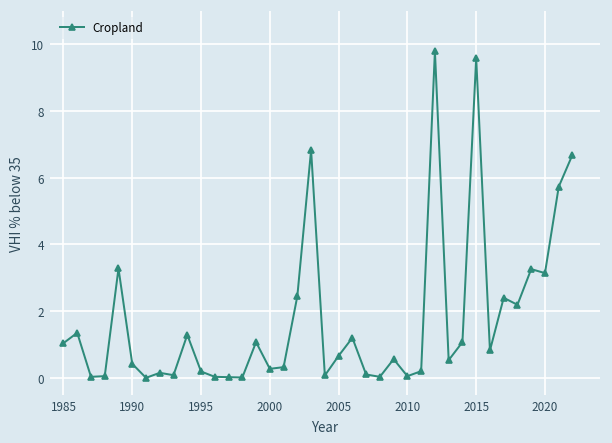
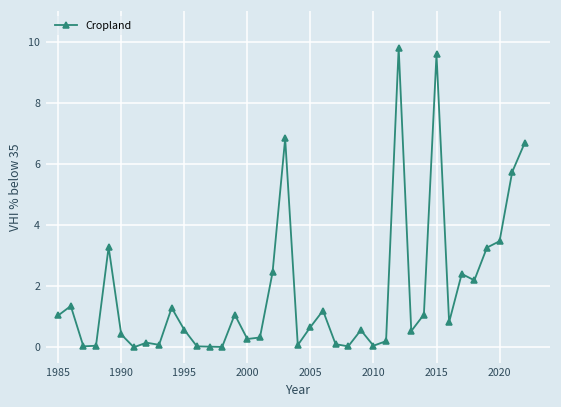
  {
    "1985": 1.0,
    "1990": 0.4,
-   "1995": 0.2,
+   "1995": 0.6,
    "2000": 0.3,
    "2005": 0.7,
    "2010": 0.1,
    "2015": 9.6,
-   "2020": 3.1
+   "2020": 3.5
  }
